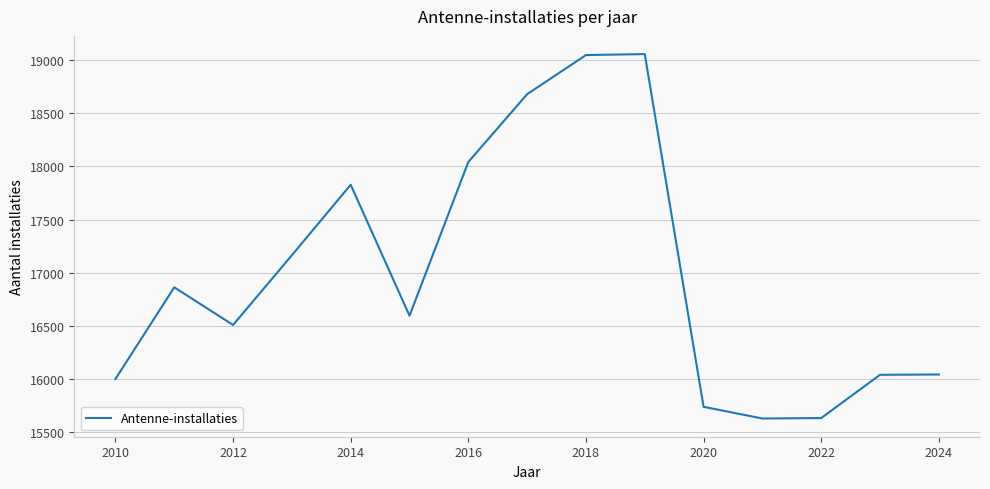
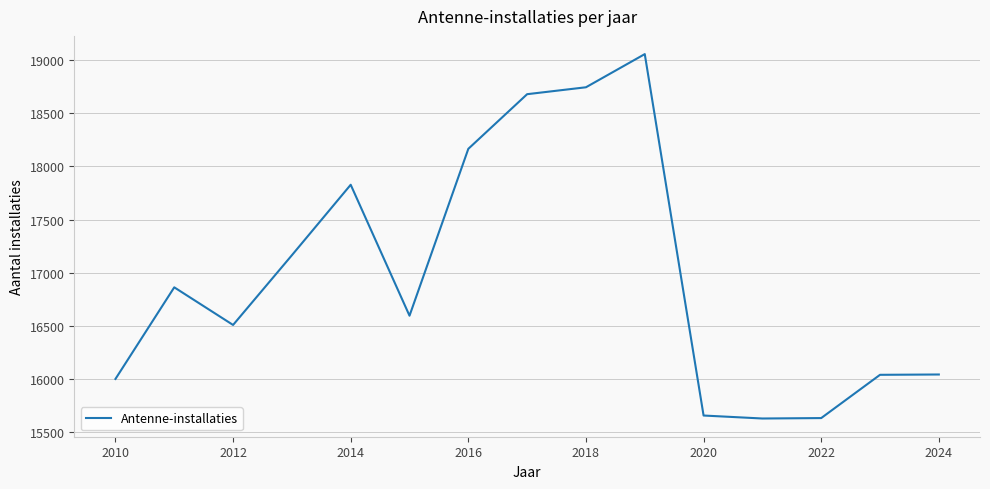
  {
    "2010": 16000,
    "2012": 16510,
    "2014": 17830,
-   "2016": 18040,
-   "2018": 19050,
-   "2020": 15740,
+   "2016": 18170,
+   "2018": 18740,
+   "2020": 15660,
    "2022": 15630,
    "2024": 16040
  }
